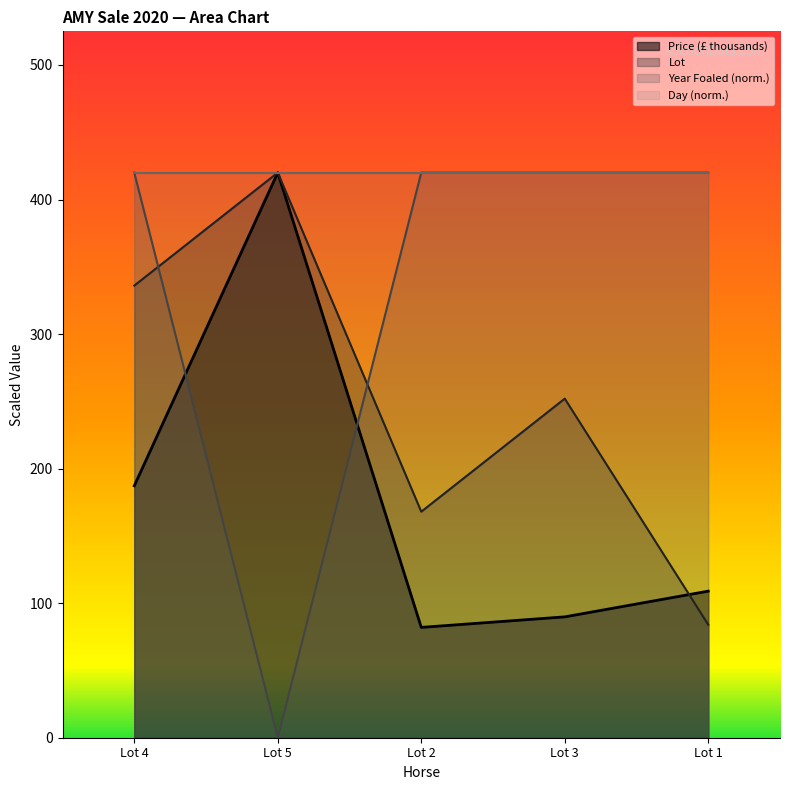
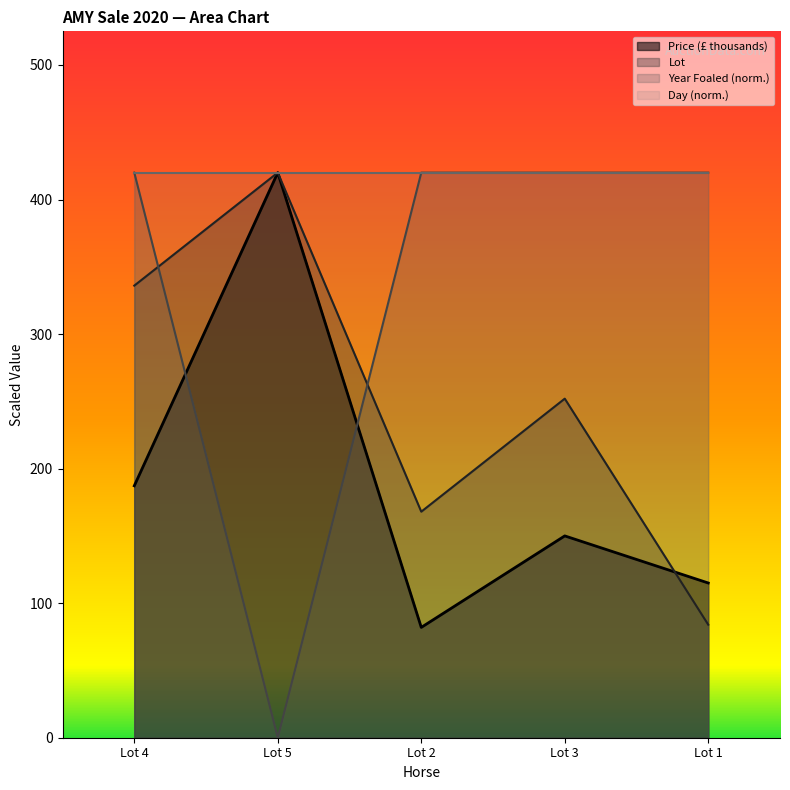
  {
    "Price (£ thousands)": {
      "Lot 4": 187,
      "Lot 2": 82,
-     "Lot 3": 90,
-     "Lot 1": 109
+     "Lot 3": 150,
+     "Lot 1": 115
    }
  }
